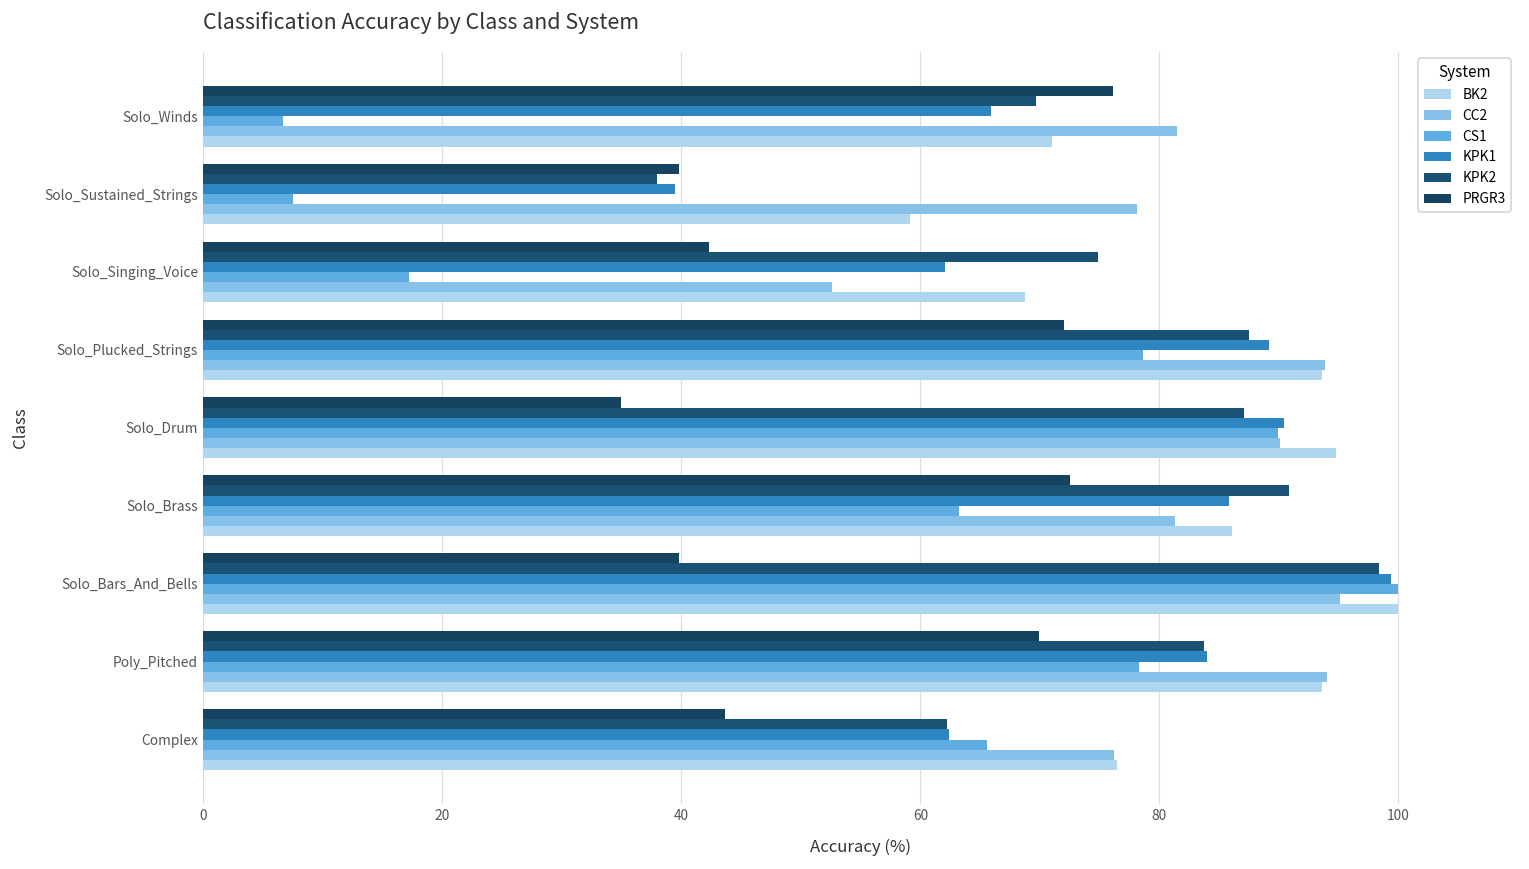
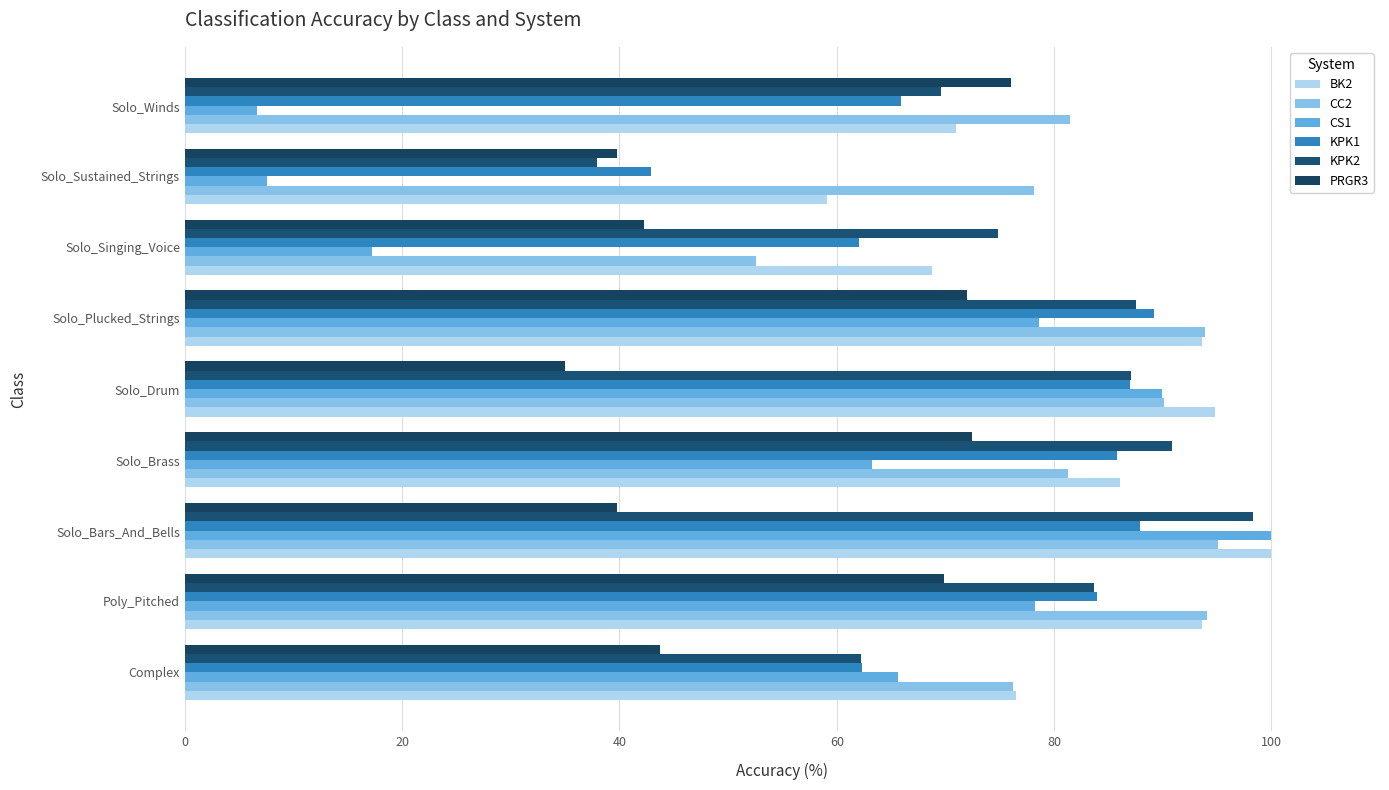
  {
    "KPK1": {
      "Solo_Winds": 65.9,
-     "Solo_Sustained_Strings": 39.4,
+     "Solo_Sustained_Strings": 42.9,
      "Solo_Singing_Voice": 62.0,
      "Solo_Plucked_Strings": 89.2,
-     "Solo_Drum": 90.4,
+     "Solo_Drum": 87.0,
      "Solo_Brass": 85.8,
-     "Solo_Bars_And_Bells": 99.3,
+     "Solo_Bars_And_Bells": 87.9,
      "Poly_Pitched": 84.0,
      "Complex": 62.4
    }
  }
